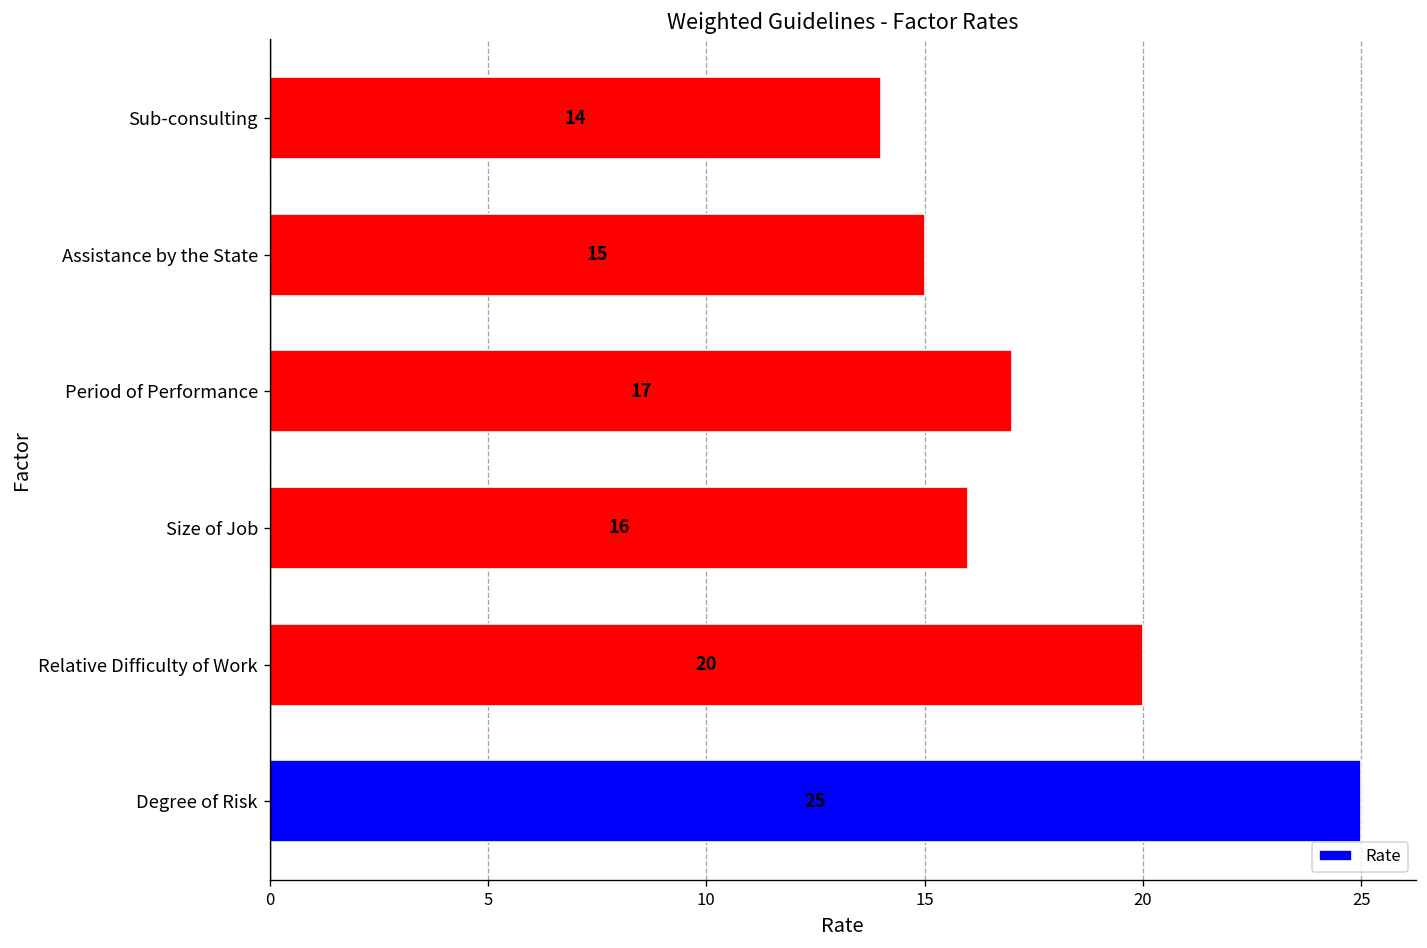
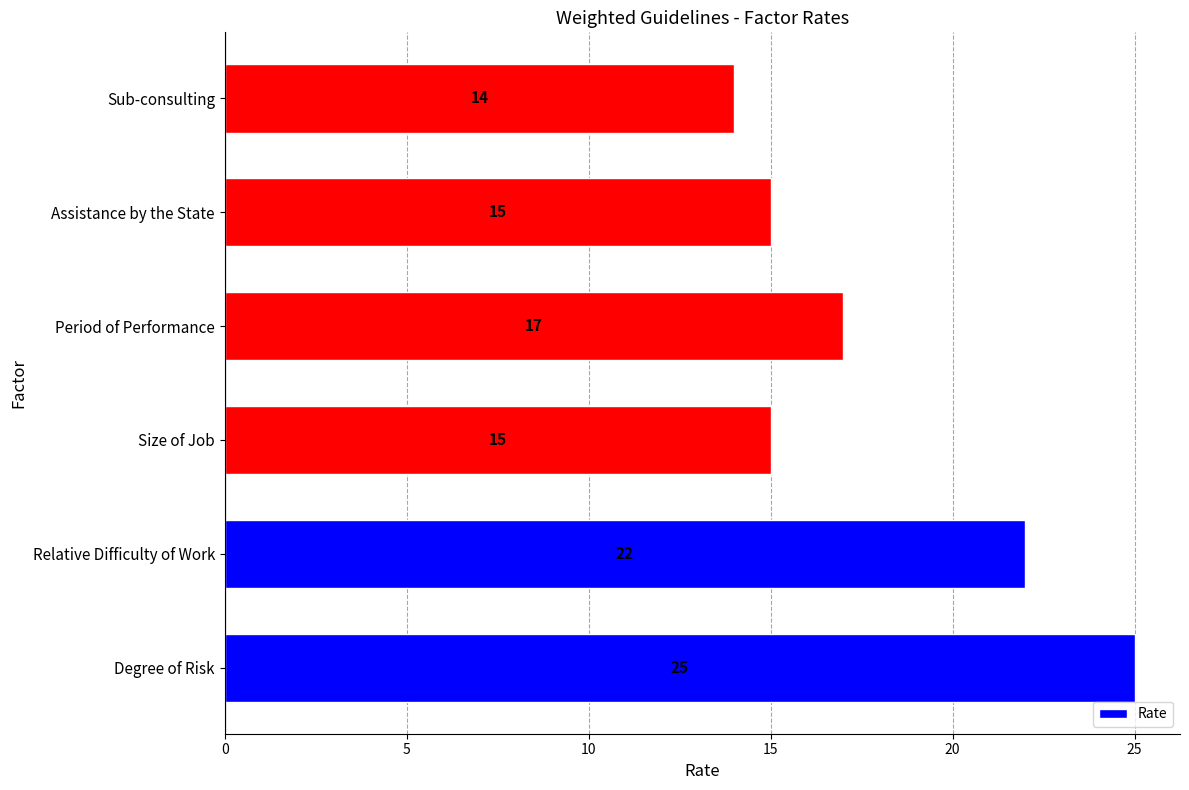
  {
    "Sub-consulting": 14,
    "Assistance by the State": 15,
    "Period of Performance": 17,
-   "Size of Job": 16,
-   "Relative Difficulty of Work": 20,
+   "Size of Job": 15,
+   "Relative Difficulty of Work": 22,
    "Degree of Risk": 25
  }
